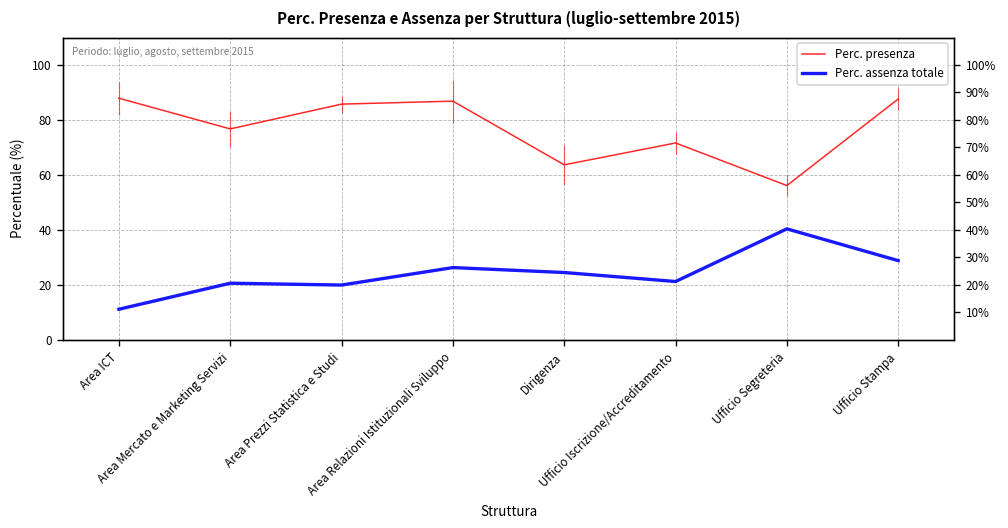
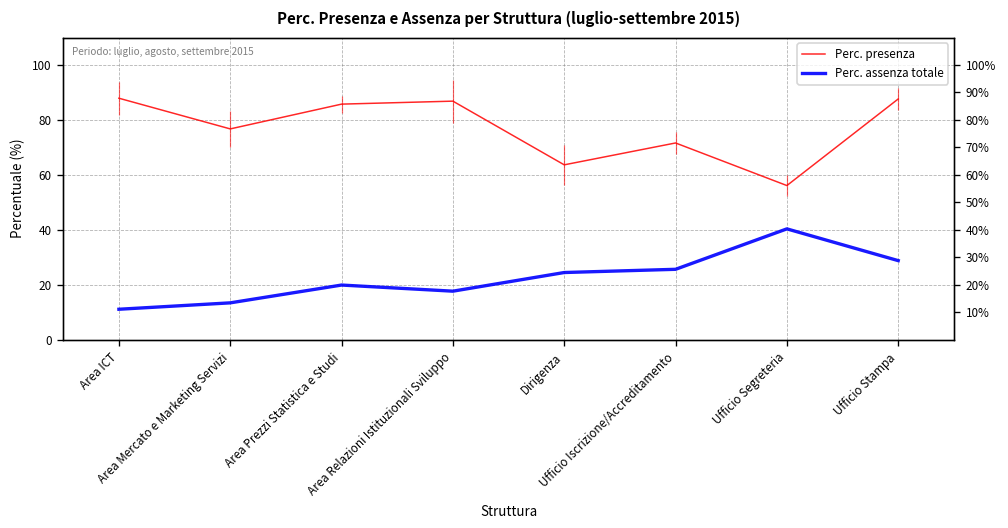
  {
    "Perc. presenza": {
      "Area ICT": 88,
      "Area Mercato e Marketing Servizi": 77,
      "Area Prezzi Statistica e Studi": 86,
      "Area Relazioni Istituzionali Sviluppo": 87,
      "Dirigenza": 64,
      "Ufficio Iscrizione/Accreditamento": 72,
      "Ufficio Segreteria": 56,
      "Ufficio Stampa": 88
    },
    "Perc. assenza totale": {
      "Area ICT": 11,
-     "Area Mercato e Marketing Servizi": 21,
+     "Area Mercato e Marketing Servizi": 13,
      "Area Prezzi Statistica e Studi": 20,
-     "Area Relazioni Istituzionali Sviluppo": 26,
+     "Area Relazioni Istituzionali Sviluppo": 18,
      "Dirigenza": 24,
-     "Ufficio Iscrizione/Accreditamento": 21,
+     "Ufficio Iscrizione/Accreditamento": 26,
      "Ufficio Segreteria": 40,
      "Ufficio Stampa": 29
    }
  }
